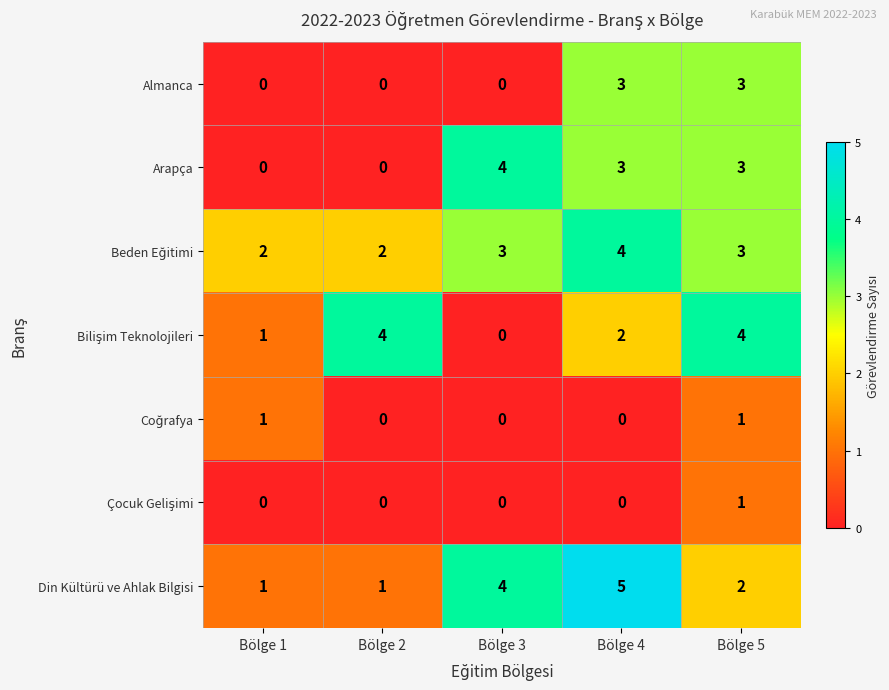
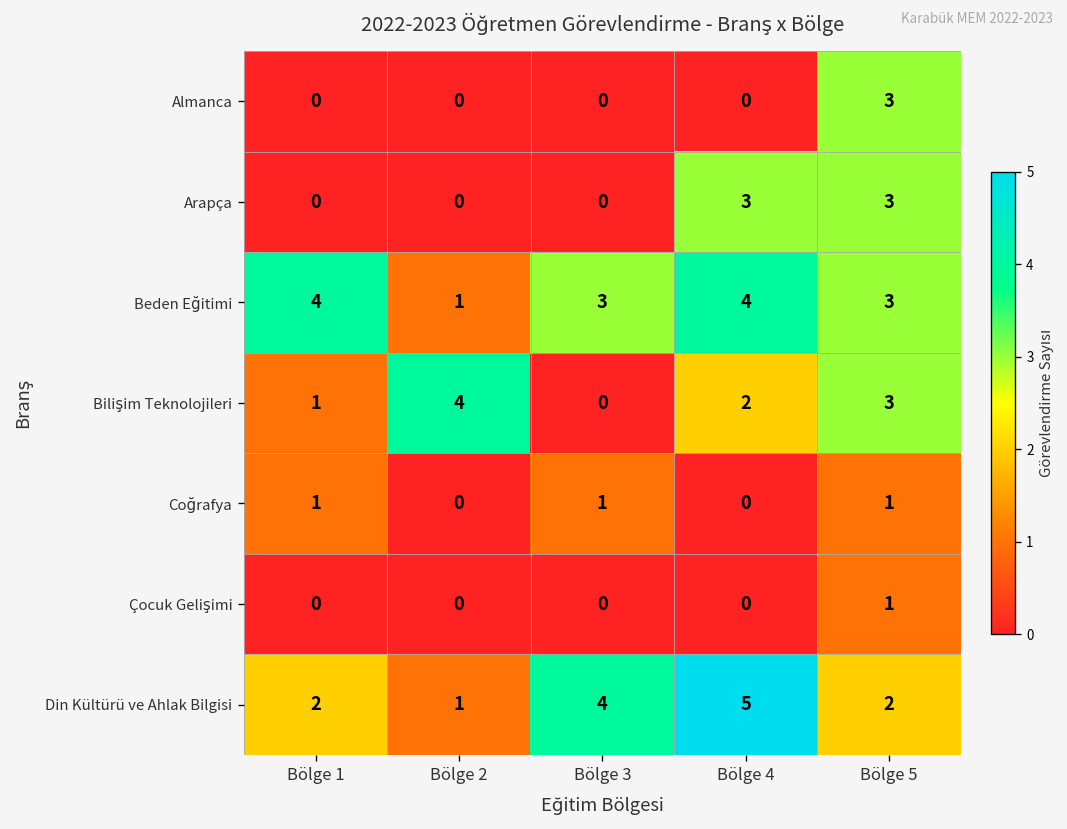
  {
    "Almanca": {
      "Bölge 1": 0,
      "Bölge 2": 0,
      "Bölge 3": 0,
-     "Bölge 4": 3,
+     "Bölge 4": 0,
      "Bölge 5": 3
    },
    "Arapça": {
      "Bölge 1": 0,
      "Bölge 2": 0,
-     "Bölge 3": 4,
+     "Bölge 3": 0,
      "Bölge 4": 3,
      "Bölge 5": 3
    },
    "Beden Eğitimi": {
-     "Bölge 1": 2,
-     "Bölge 2": 2,
+     "Bölge 1": 4,
+     "Bölge 2": 1,
      "Bölge 3": 3,
      "Bölge 4": 4,
      "Bölge 5": 3
    },
    "Bilişim Teknolojileri": {
      "Bölge 1": 1,
      "Bölge 2": 4,
      "Bölge 3": 0,
      "Bölge 4": 2,
-     "Bölge 5": 4
+     "Bölge 5": 3
    },
    "Coğrafya": {
      "Bölge 1": 1,
      "Bölge 2": 0,
-     "Bölge 3": 0,
+     "Bölge 3": 1,
      "Bölge 4": 0,
      "Bölge 5": 1
    },
    "Çocuk Gelişimi": {
      "Bölge 1": 0,
      "Bölge 2": 0,
      "Bölge 3": 0,
      "Bölge 4": 0,
      "Bölge 5": 1
    },
    "Din Kültürü ve Ahlak Bilgisi": {
-     "Bölge 1": 1,
+     "Bölge 1": 2,
      "Bölge 2": 1,
      "Bölge 3": 4,
      "Bölge 4": 5,
      "Bölge 5": 2
    }
  }
